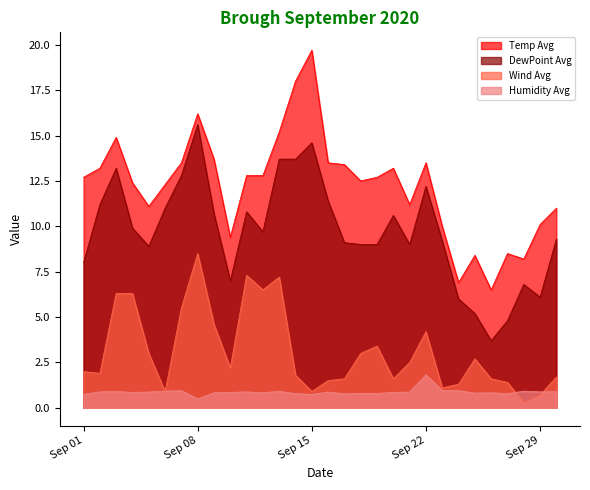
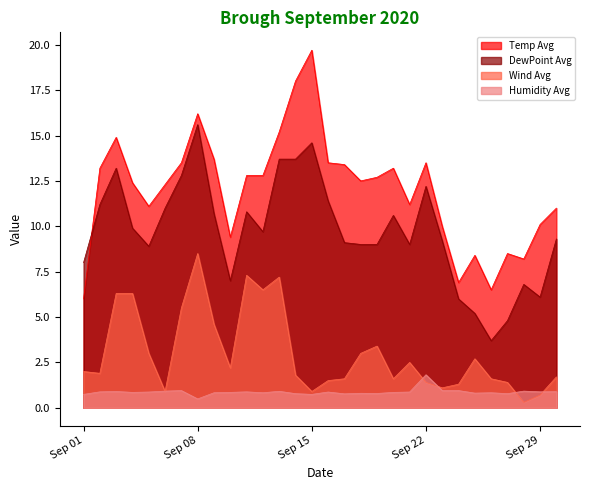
  {
    "Temp Avg": {
-     "Sep 01": 12.7,
+     "Sep 01": 6.0,
      "Sep 08": 16.2,
      "Sep 15": 19.7,
      "Sep 22": 13.5,
      "Sep 29": 10.1
    },
    "DewPoint Avg": {
      "Sep 01": 8.0,
      "Sep 08": 15.6,
      "Sep 15": 14.6,
      "Sep 22": 12.2,
      "Sep 29": 6.1
    },
    "Wind Avg": {
      "Sep 01": 2.0,
      "Sep 08": 8.5,
      "Sep 15": 0.9,
-     "Sep 22": 4.2,
+     "Sep 22": 1.4,
      "Sep 29": 0.7
    },
    "Humidity Avg": {
      "Sep 01": 0.7,
      "Sep 08": 0.5,
      "Sep 15": 0.7,
      "Sep 22": 1.8,
      "Sep 29": 0.9
    }
  }
